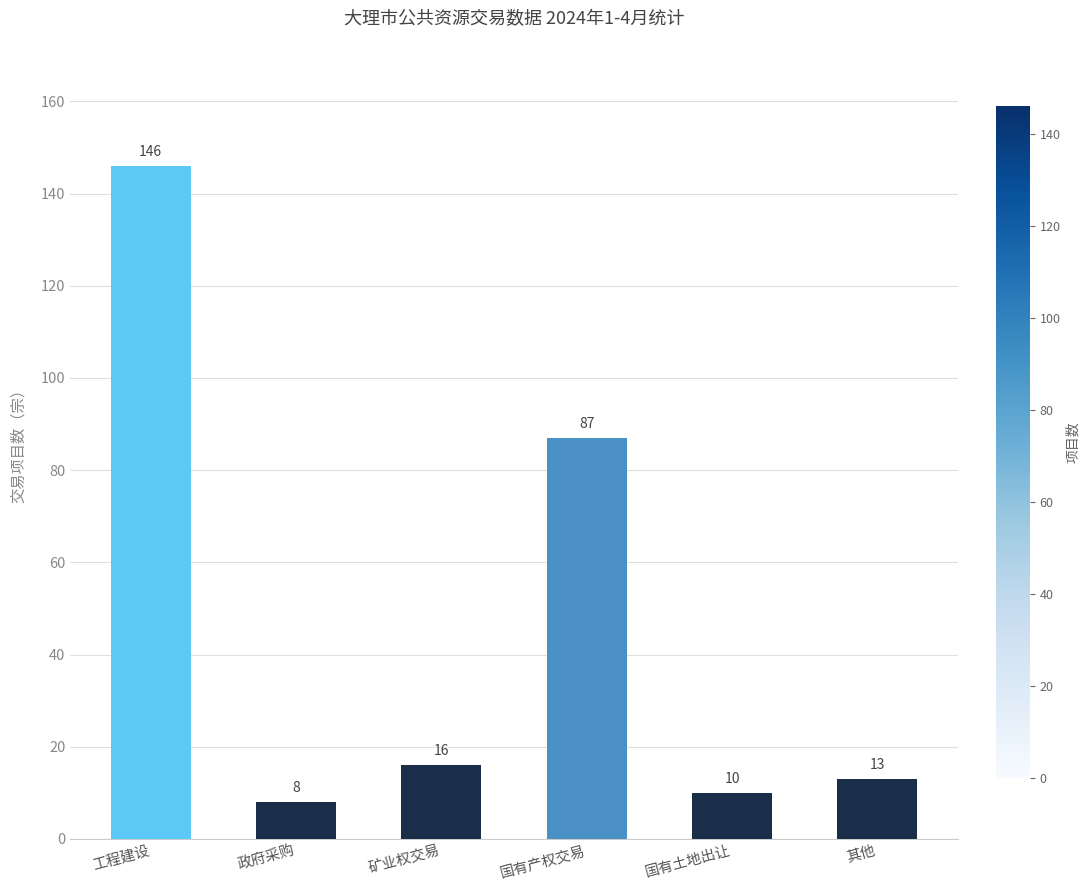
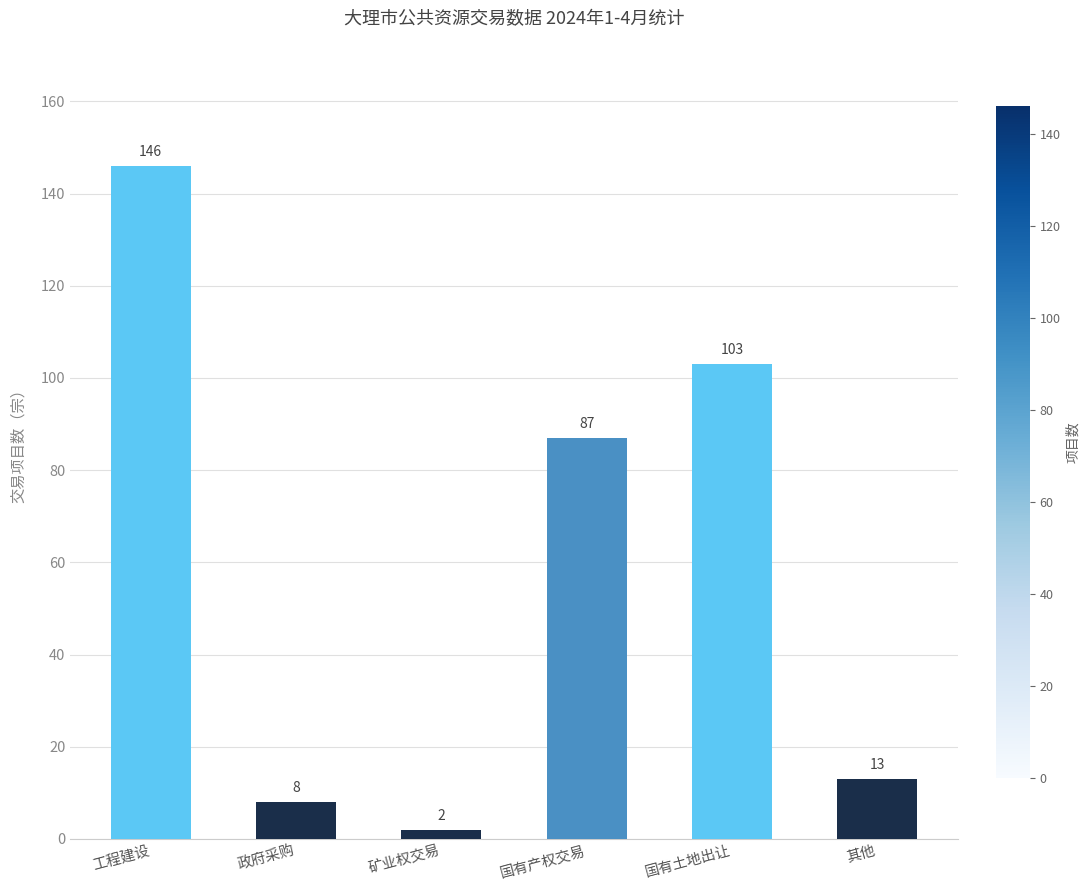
  {
    "工程建设": 146,
    "政府采购": 8,
-   "矿业权交易": 16,
+   "矿业权交易": 2,
    "国有产权交易": 87,
-   "国有土地出让": 10,
+   "国有土地出让": 103,
    "其他": 13
  }
